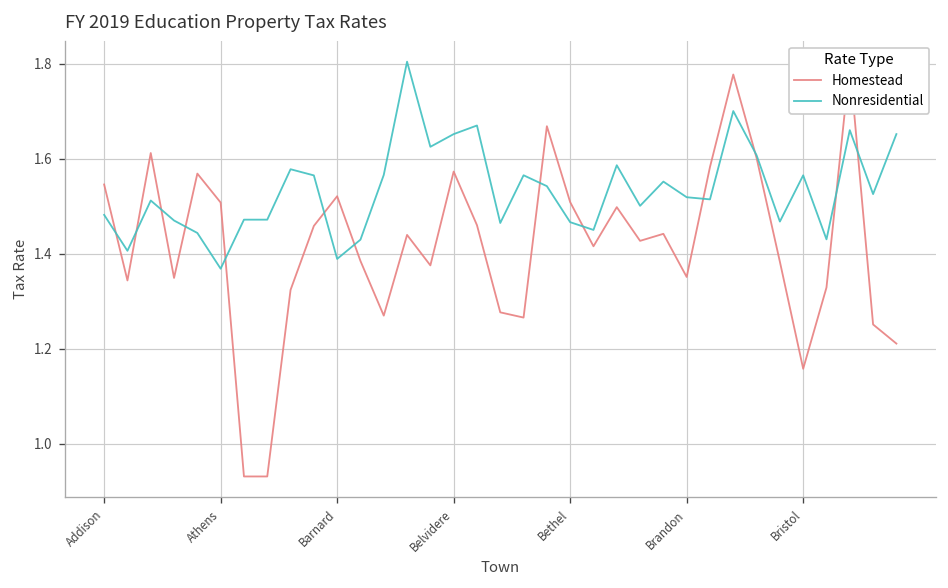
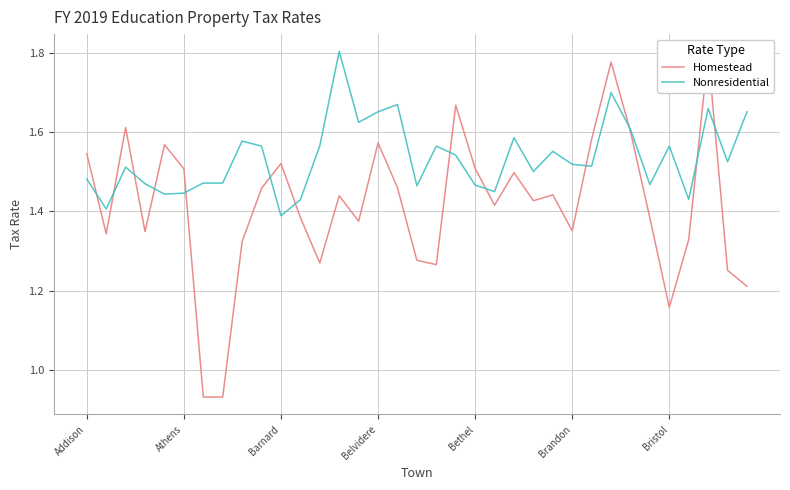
  {
    "Homestead": {
      "Addison": 1.55,
      "Athens": 1.51,
      "Barnard": 1.52,
      "Belvidere": 1.57,
      "Bethel": 1.51,
      "Brandon": 1.35,
      "Bristol": 1.16
    },
    "Nonresidential": {
      "Addison": 1.48,
-     "Athens": 1.37,
+     "Athens": 1.45,
      "Barnard": 1.39,
      "Belvidere": 1.65,
      "Bethel": 1.47,
      "Brandon": 1.52,
      "Bristol": 1.57
    }
  }
